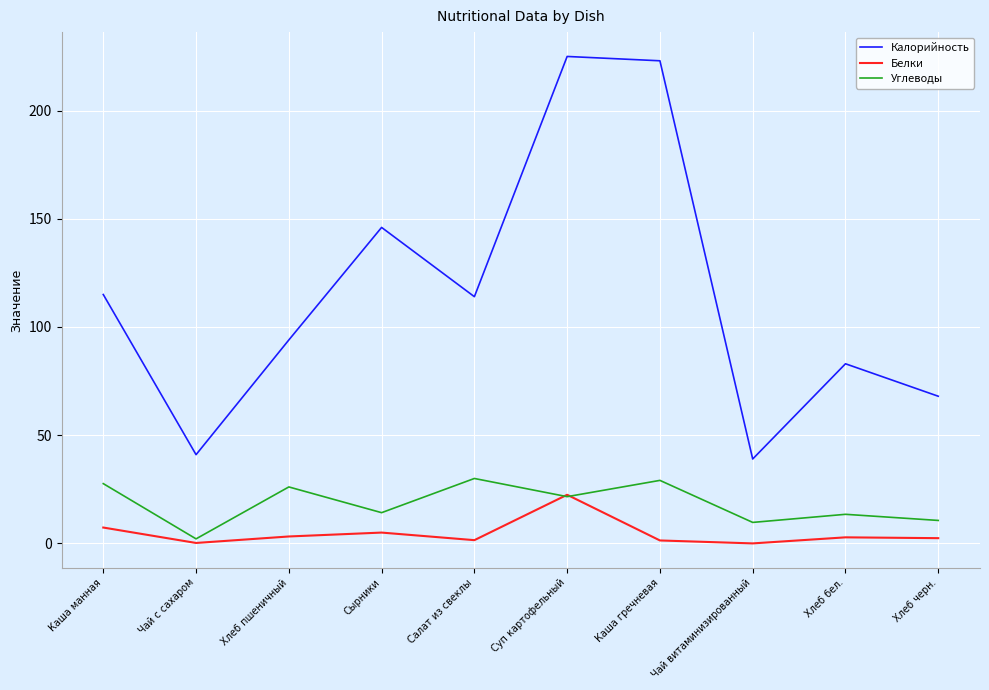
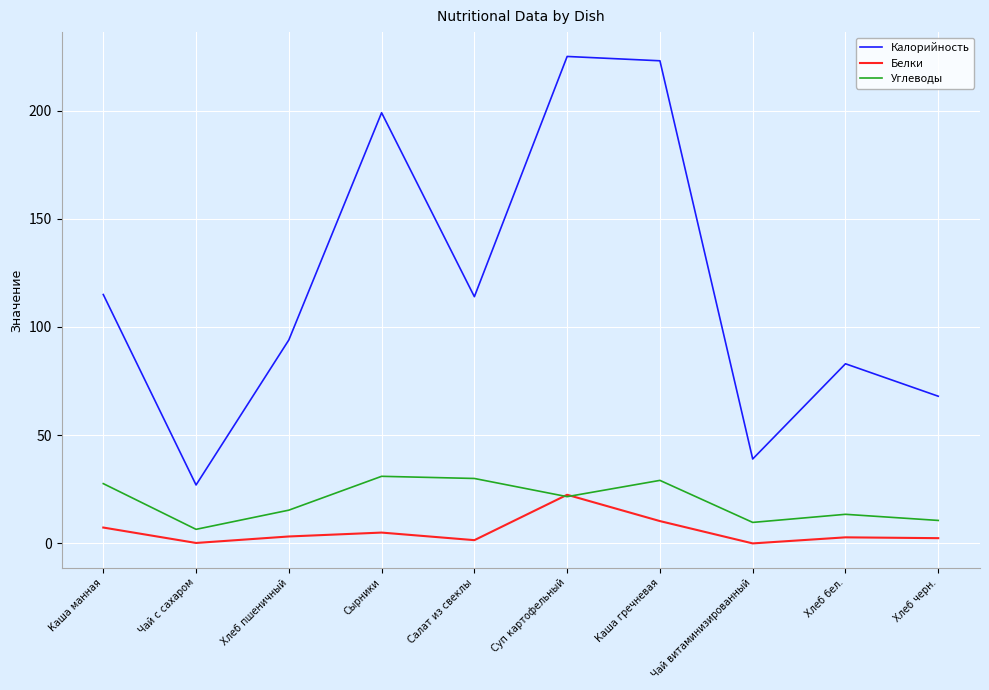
  {
    "Калорийность": {
      "Каша манная": 115,
-     "Чай с сахаром": 41,
+     "Чай с сахаром": 27,
      "Хлеб пшеничный": 94,
-     "Сырники": 146,
+     "Сырники": 199,
      "Салат из свеклы": 114,
      "Суп картофельный": 225,
      "Каша гречневая": 223,
      "Чай витаминизированный": 39,
      "Хлеб бел.": 83,
      "Хлеб черн.": 68
    },
    "Белки": {
      "Каша манная": 7,
      "Чай с сахаром": 0,
      "Хлеб пшеничный": 3,
      "Сырники": 5,
      "Салат из свеклы": 2,
-     "Каша гречневая": 1,
+     "Каша гречневая": 10,
      "Чай витаминизированный": 0,
      "Хлеб бел.": 3,
      "Хлеб черн.": 2
    },
    "Углеводы": {
      "Каша манная": 28,
-     "Чай с сахаром": 2,
-     "Хлеб пшеничный": 26,
-     "Сырники": 14,
+     "Чай с сахаром": 7,
+     "Хлеб пшеничный": 15,
+     "Сырники": 31,
      "Салат из свеклы": 30,
      "Каша гречневая": 29,
      "Чай витаминизированный": 10,
      "Хлеб бел.": 13,
      "Хлеб черн.": 11
    }
  }
